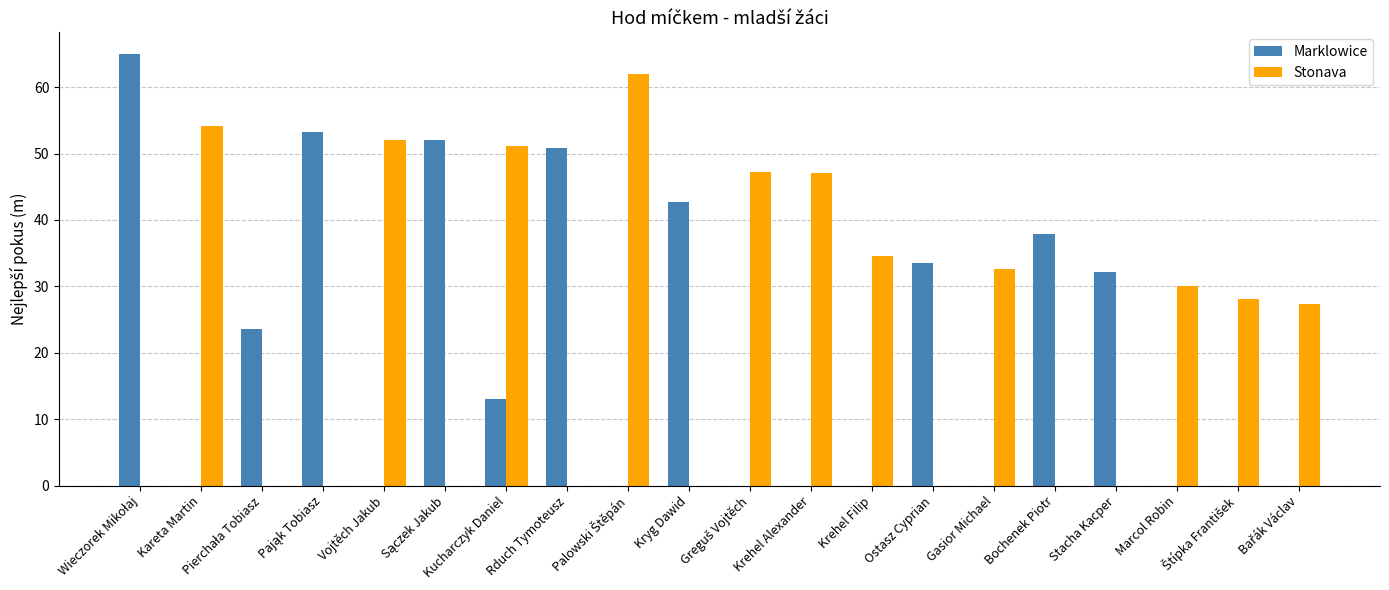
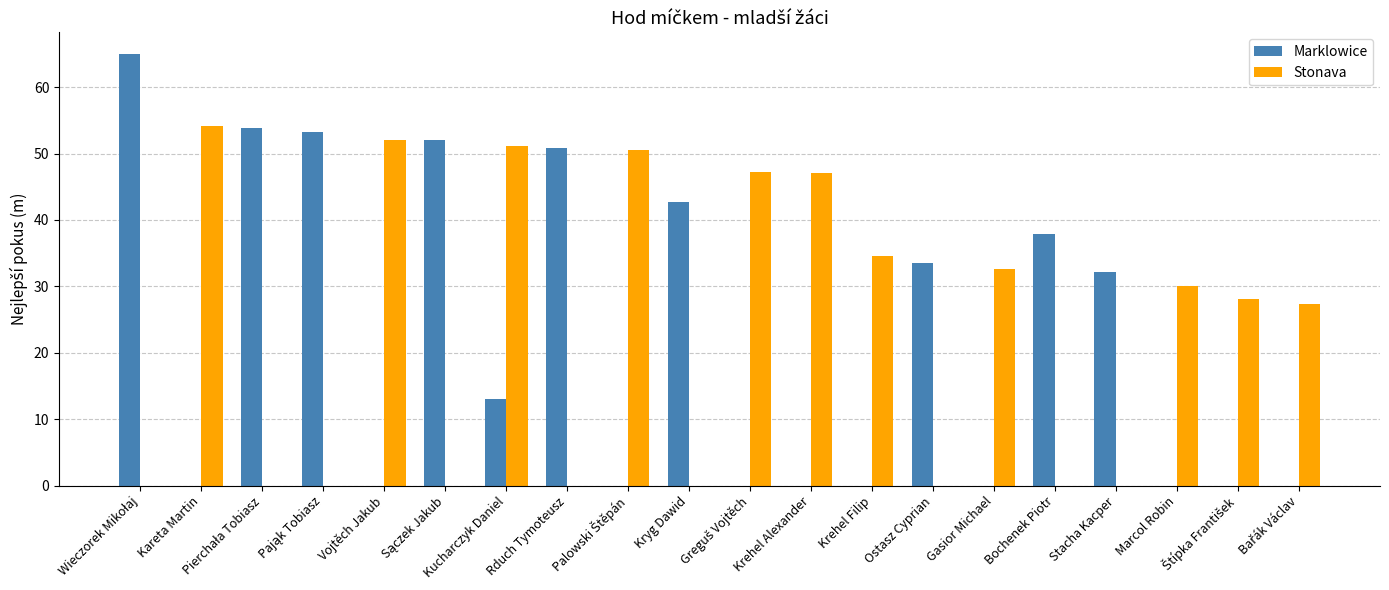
  {
    "Marklowice": {
      "Wieczorek Mikołaj": 65,
      "Kareta Martin": 0,
-     "Pierchała Tobiasz": 24,
+     "Pierchała Tobiasz": 54,
      "Pająk Tobiasz": 53,
      "Vojtěch Jakub": 0,
      "Sączek Jakub": 52,
      "Kucharczyk Daniel": 13,
      "Rduch Tymoteusz": 51,
      "Palowski Štěpán": 0,
      "Kryg Dawid": 43,
      "Greguš Vojtěch": 0,
      "Krehel Alexander": 0,
      "Krehel Filip": 0,
      "Ostasz Cyprian": 34,
      "Gasior Michael": 0,
      "Bochenek Piotr": 38,
      "Stacha Kacper": 32,
      "Marcol Robin": 0,
      "Štípka František": 0,
      "Bařák Václav": 0
    },
    "Stonava": {
      "Wieczorek Mikołaj": 0,
      "Kareta Martin": 54,
      "Pierchała Tobiasz": 0,
      "Pająk Tobiasz": 0,
      "Vojtěch Jakub": 52,
      "Sączek Jakub": 0,
      "Kucharczyk Daniel": 51,
      "Rduch Tymoteusz": 0,
-     "Palowski Štěpán": 62,
+     "Palowski Štěpán": 51,
      "Kryg Dawid": 0,
      "Greguš Vojtěch": 47,
      "Krehel Alexander": 47,
      "Krehel Filip": 35,
      "Ostasz Cyprian": 0,
      "Gasior Michael": 33,
      "Bochenek Piotr": 0,
      "Stacha Kacper": 0,
      "Marcol Robin": 30,
      "Štípka František": 28,
      "Bařák Václav": 27
    }
  }
